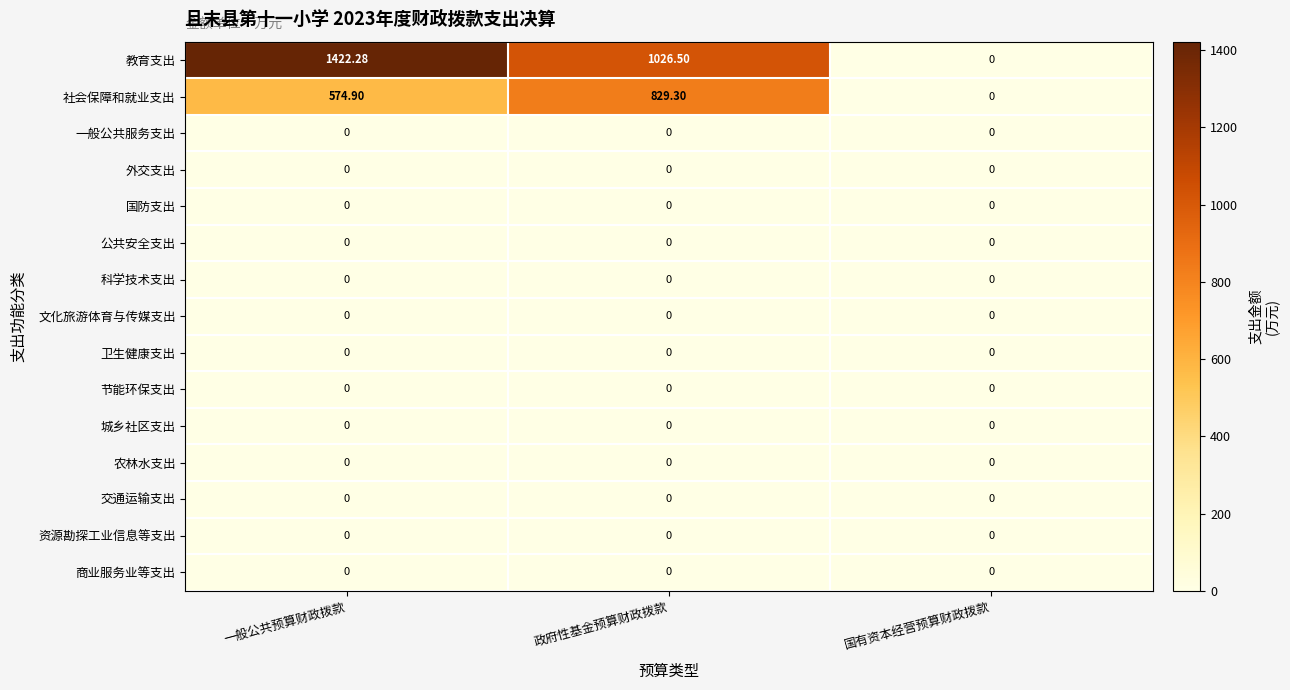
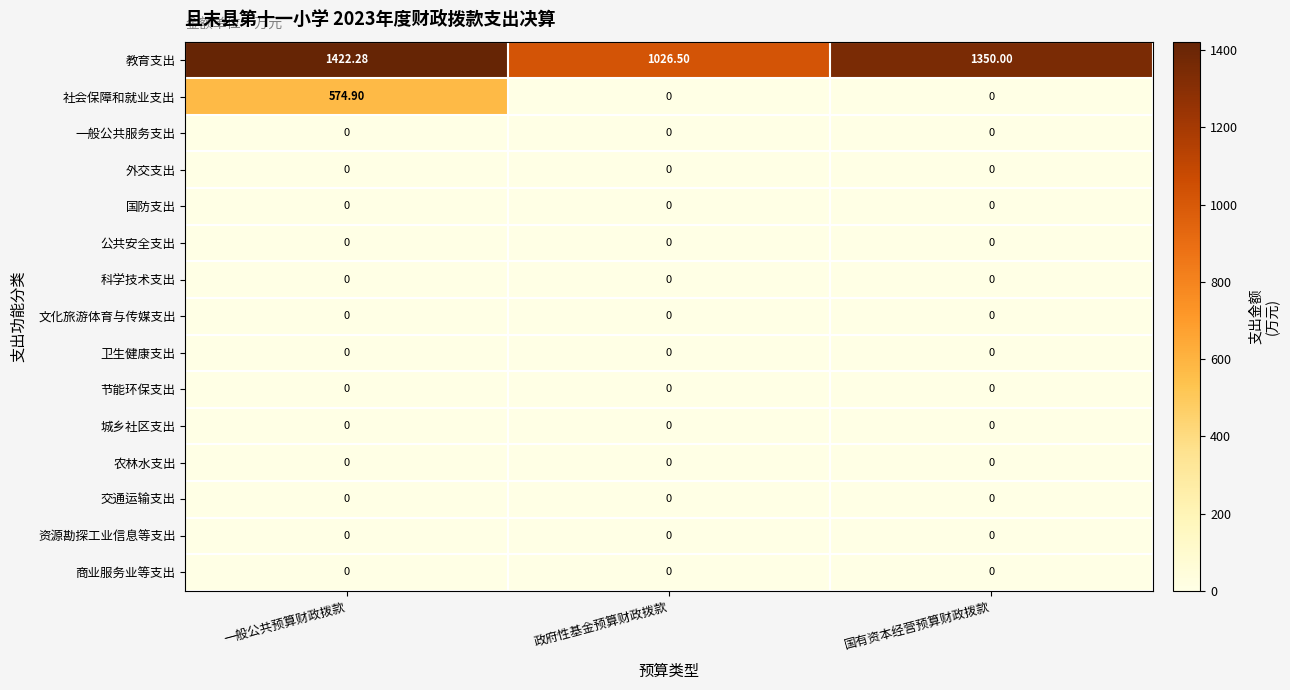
  {
    "教育支出": {
      "一般公共预算财政拨款": 1422.28,
      "政府性基金预算财政拨款": 1026.50,
-     "国有资本经营预算财政拨款": 0
+     "国有资本经营预算财政拨款": 1350.00
    },
    "社会保障和就业支出": {
      "一般公共预算财政拨款": 574.90,
-     "政府性基金预算财政拨款": 829.30,
+     "政府性基金预算财政拨款": 0,
      "国有资本经营预算财政拨款": 0
    },
    "一般公共服务支出": {
      "一般公共预算财政拨款": 0,
      "政府性基金预算财政拨款": 0,
      "国有资本经营预算财政拨款": 0
    },
    "外交支出": {
      "一般公共预算财政拨款": 0,
      "政府性基金预算财政拨款": 0,
      "国有资本经营预算财政拨款": 0
    },
    "国防支出": {
      "一般公共预算财政拨款": 0,
      "政府性基金预算财政拨款": 0,
      "国有资本经营预算财政拨款": 0
    },
    "公共安全支出": {
      "一般公共预算财政拨款": 0,
      "政府性基金预算财政拨款": 0,
      "国有资本经营预算财政拨款": 0
    },
    "科学技术支出": {
      "一般公共预算财政拨款": 0,
      "政府性基金预算财政拨款": 0,
      "国有资本经营预算财政拨款": 0
    },
    "文化旅游体育与传媒支出": {
      "一般公共预算财政拨款": 0,
      "政府性基金预算财政拨款": 0,
      "国有资本经营预算财政拨款": 0
    },
    "卫生健康支出": {
      "一般公共预算财政拨款": 0,
      "政府性基金预算财政拨款": 0,
      "国有资本经营预算财政拨款": 0
    },
    "节能环保支出": {
      "一般公共预算财政拨款": 0,
      "政府性基金预算财政拨款": 0,
      "国有资本经营预算财政拨款": 0
    },
    "城乡社区支出": {
      "一般公共预算财政拨款": 0,
      "政府性基金预算财政拨款": 0,
      "国有资本经营预算财政拨款": 0
    },
    "农林水支出": {
      "一般公共预算财政拨款": 0,
      "政府性基金预算财政拨款": 0,
      "国有资本经营预算财政拨款": 0
    },
    "交通运输支出": {
      "一般公共预算财政拨款": 0,
      "政府性基金预算财政拨款": 0,
      "国有资本经营预算财政拨款": 0
    },
    "资源勘探工业信息等支出": {
      "一般公共预算财政拨款": 0,
      "政府性基金预算财政拨款": 0,
      "国有资本经营预算财政拨款": 0
    },
    "商业服务业等支出": {
      "一般公共预算财政拨款": 0,
      "政府性基金预算财政拨款": 0,
      "国有资本经营预算财政拨款": 0
    }
  }
